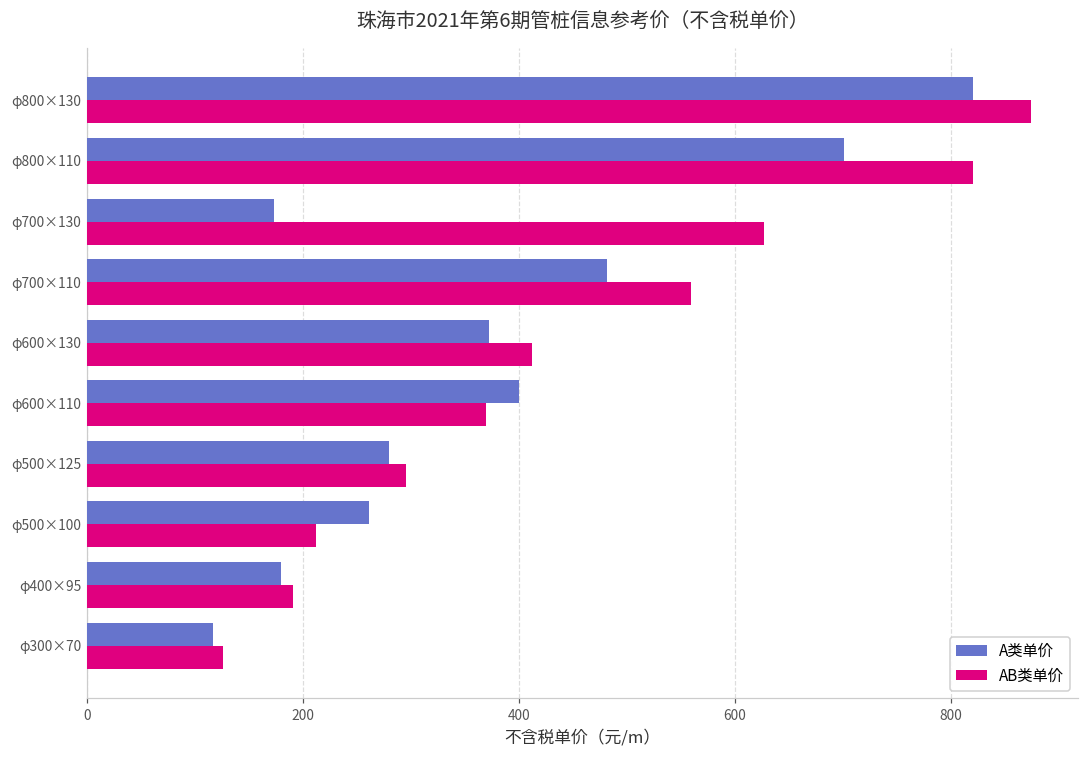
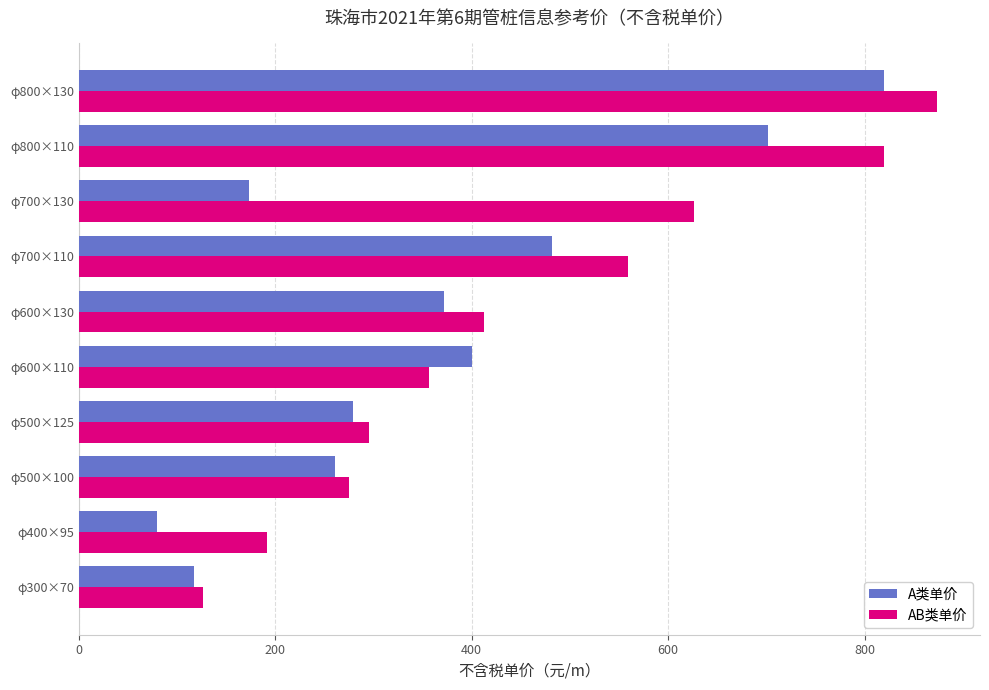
  {
    "A类单价": {
      "φ800×130": 820,
      "φ800×110": 700,
      "φ700×130": 170,
      "φ700×110": 480,
      "φ600×130": 370,
      "φ600×110": 400,
      "φ500×125": 280,
      "φ500×100": 260,
-     "φ400×95": 180,
+     "φ400×95": 80,
      "φ300×70": 120
    },
    "AB类单价": {
      "φ800×130": 870,
      "φ800×110": 820,
      "φ700×130": 630,
      "φ700×110": 560,
      "φ600×130": 410,
-     "φ600×110": 370,
+     "φ600×110": 360,
      "φ500×125": 300,
-     "φ500×100": 210,
+     "φ500×100": 270,
      "φ400×95": 190,
      "φ300×70": 130
    }
  }
